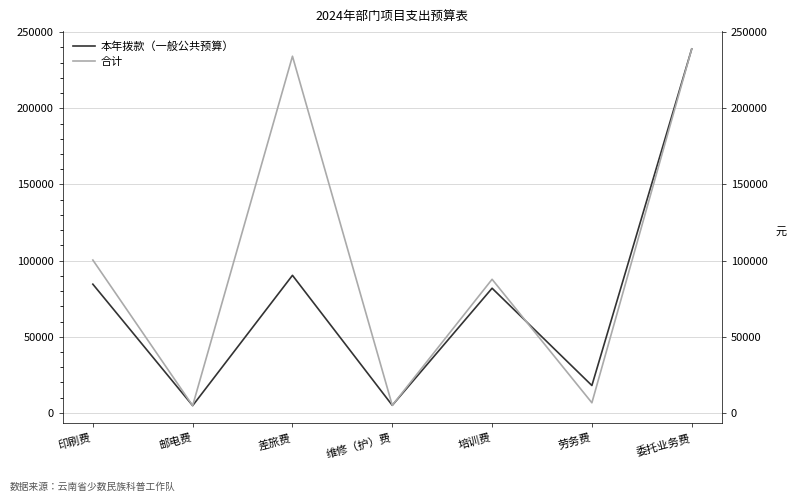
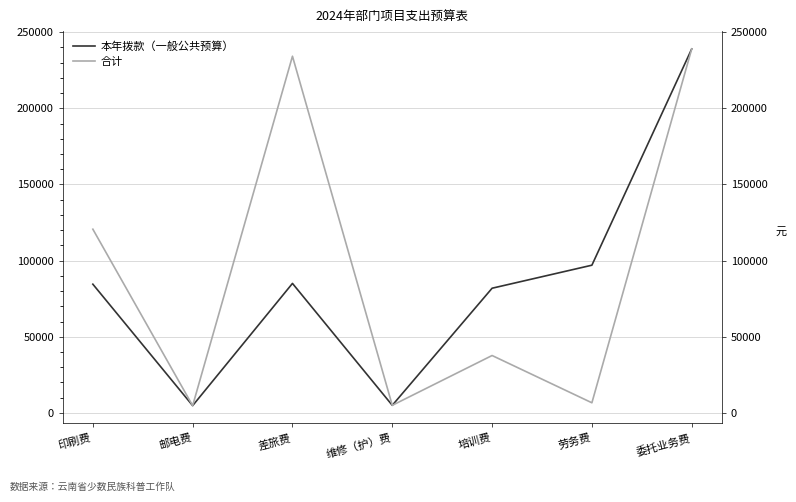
  {
    "本年拨款（一般公共预算）": {
      "印刷费": 85000,
-     "差旅费": 90000,
+     "差旅费": 85000,
      "培训费": 82000,
-     "劳务费": 18000
+     "劳务费": 97000
    },
    "合计": {
-     "印刷费": 100000,
+     "印刷费": 121000,
      "差旅费": 234000,
-     "培训费": 88000,
+     "培训费": 38000,
      "劳务费": 7000
    }
  }
